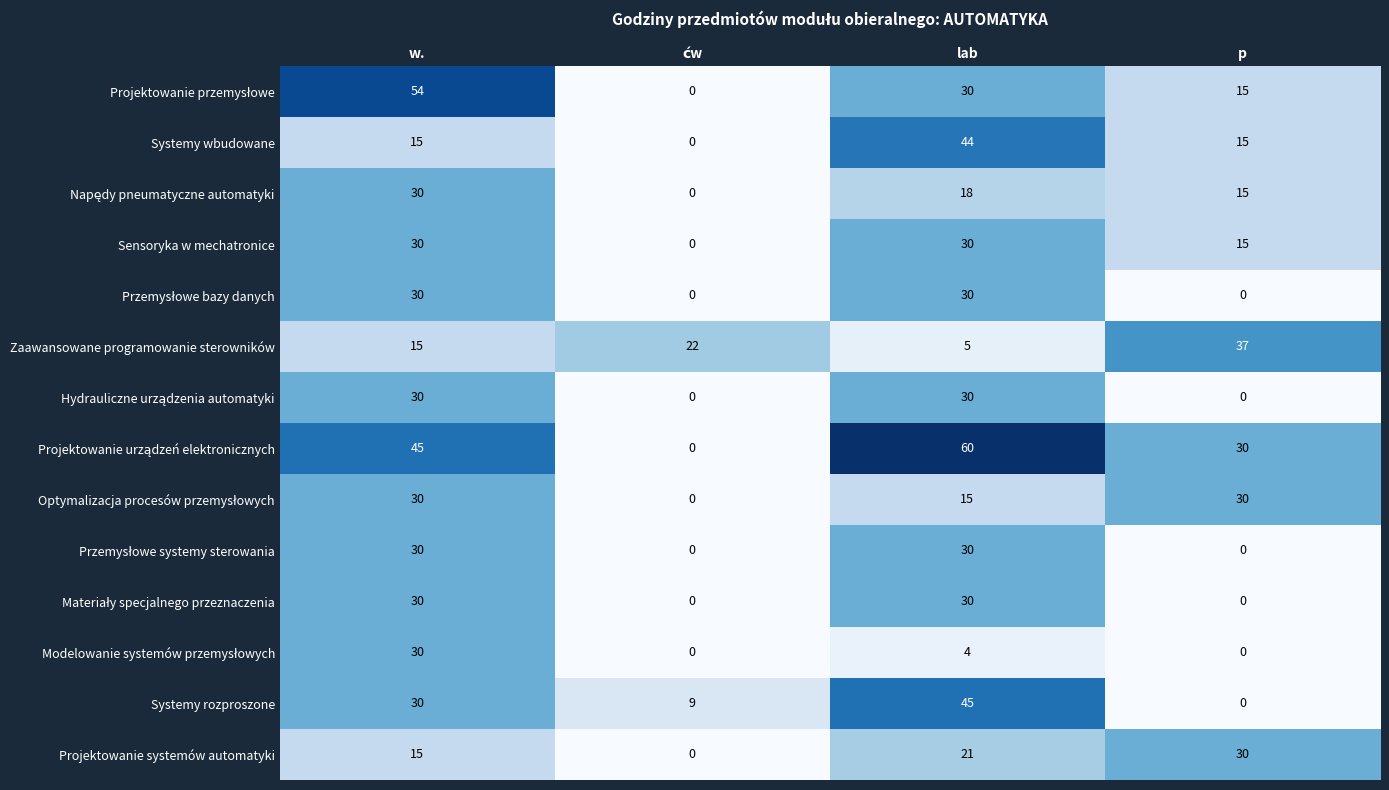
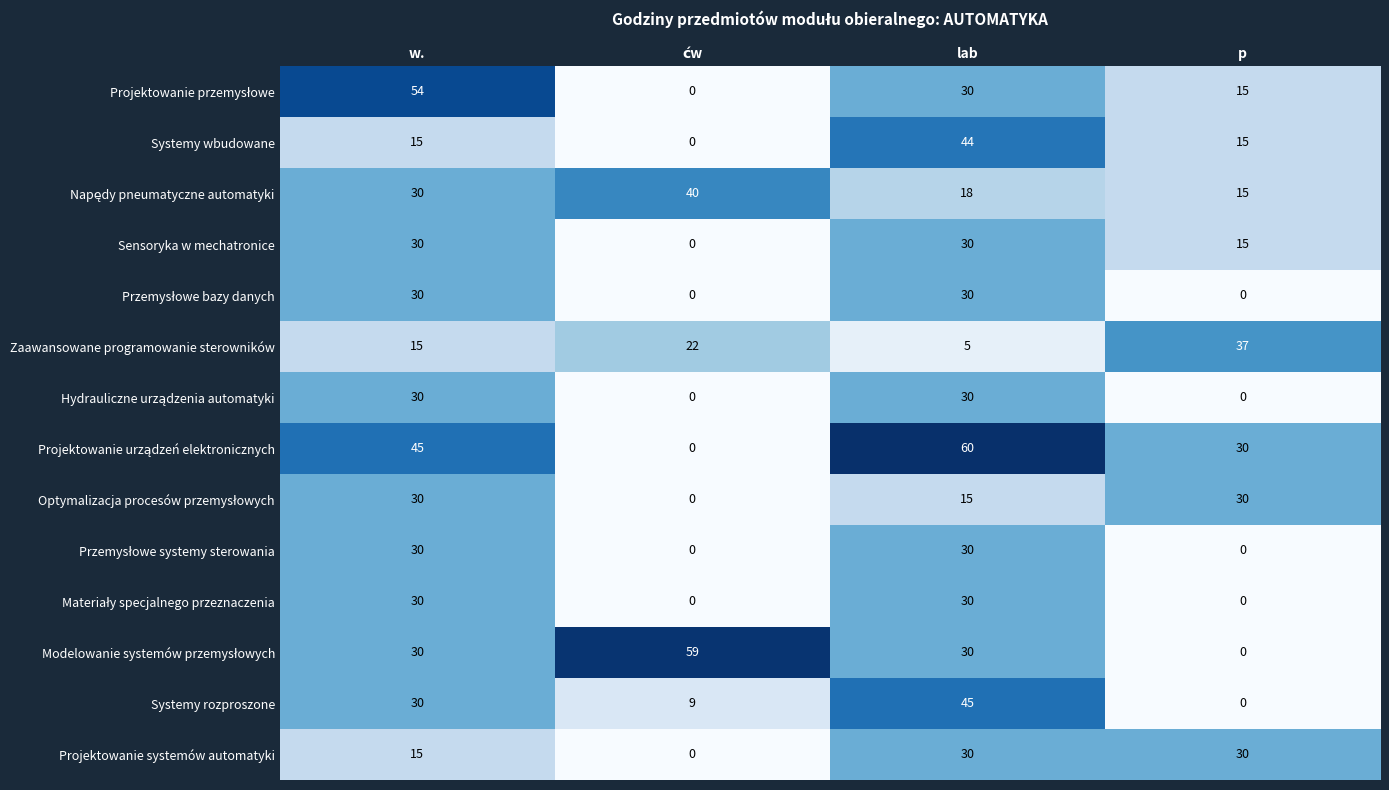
  {
    "Projektowanie przemysłowe": {
      "w.": 54,
      "ćw": 0,
      "lab": 30,
      "p": 15
    },
    "Systemy wbudowane": {
      "w.": 15,
      "ćw": 0,
      "lab": 44,
      "p": 15
    },
    "Napędy pneumatyczne automatyki": {
      "w.": 30,
-     "ćw": 0,
+     "ćw": 40,
      "lab": 18,
      "p": 15
    },
    "Sensoryka w mechatronice": {
      "w.": 30,
      "ćw": 0,
      "lab": 30,
      "p": 15
    },
    "Przemysłowe bazy danych": {
      "w.": 30,
      "ćw": 0,
      "lab": 30,
      "p": 0
    },
    "Zaawansowane programowanie sterowników": {
      "w.": 15,
      "ćw": 22,
      "lab": 5,
      "p": 37
    },
    "Hydrauliczne urządzenia automatyki": {
      "w.": 30,
      "ćw": 0,
      "lab": 30,
      "p": 0
    },
    "Projektowanie urządzeń elektronicznych": {
      "w.": 45,
      "ćw": 0,
      "lab": 60,
      "p": 30
    },
    "Optymalizacja procesów przemysłowych": {
      "w.": 30,
      "ćw": 0,
      "lab": 15,
      "p": 30
    },
    "Przemysłowe systemy sterowania": {
      "w.": 30,
      "ćw": 0,
      "lab": 30,
      "p": 0
    },
    "Materiały specjalnego przeznaczenia": {
      "w.": 30,
      "ćw": 0,
      "lab": 30,
      "p": 0
    },
    "Modelowanie systemów przemysłowych": {
      "w.": 30,
-     "ćw": 0,
-     "lab": 4,
+     "ćw": 59,
+     "lab": 30,
      "p": 0
    },
    "Systemy rozproszone": {
      "w.": 30,
      "ćw": 9,
      "lab": 45,
      "p": 0
    },
    "Projektowanie systemów automatyki": {
      "w.": 15,
      "ćw": 0,
-     "lab": 21,
+     "lab": 30,
      "p": 30
    }
  }
